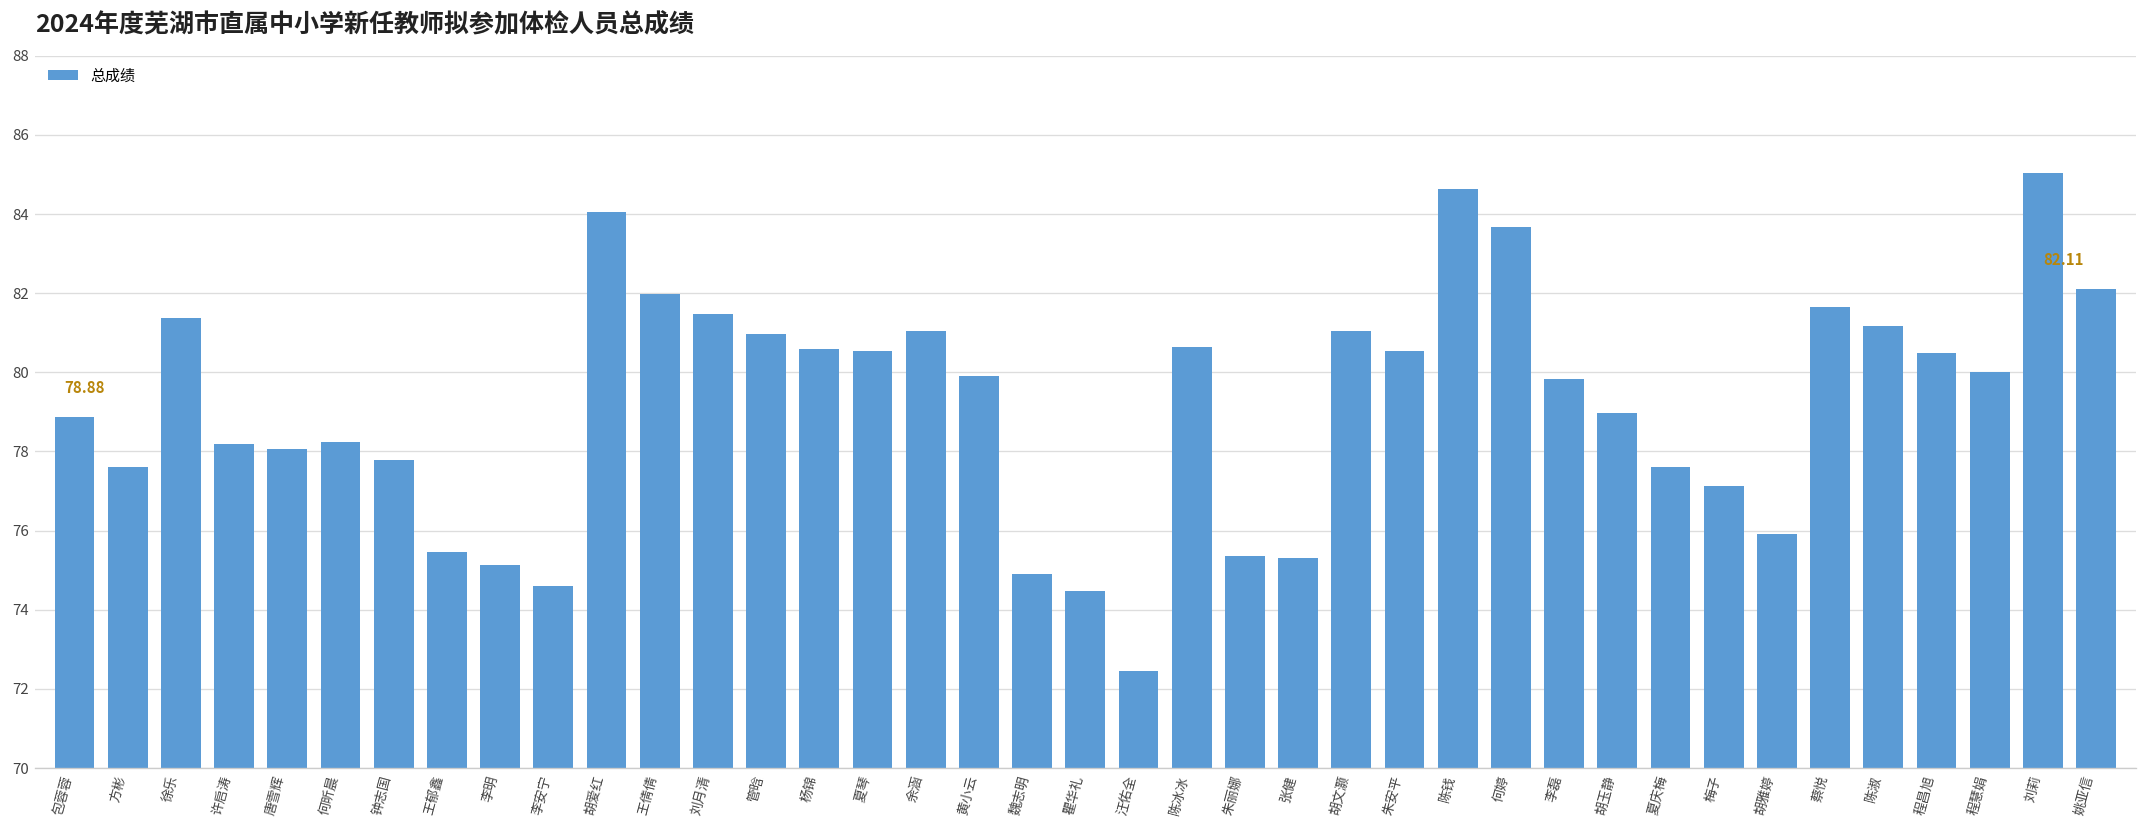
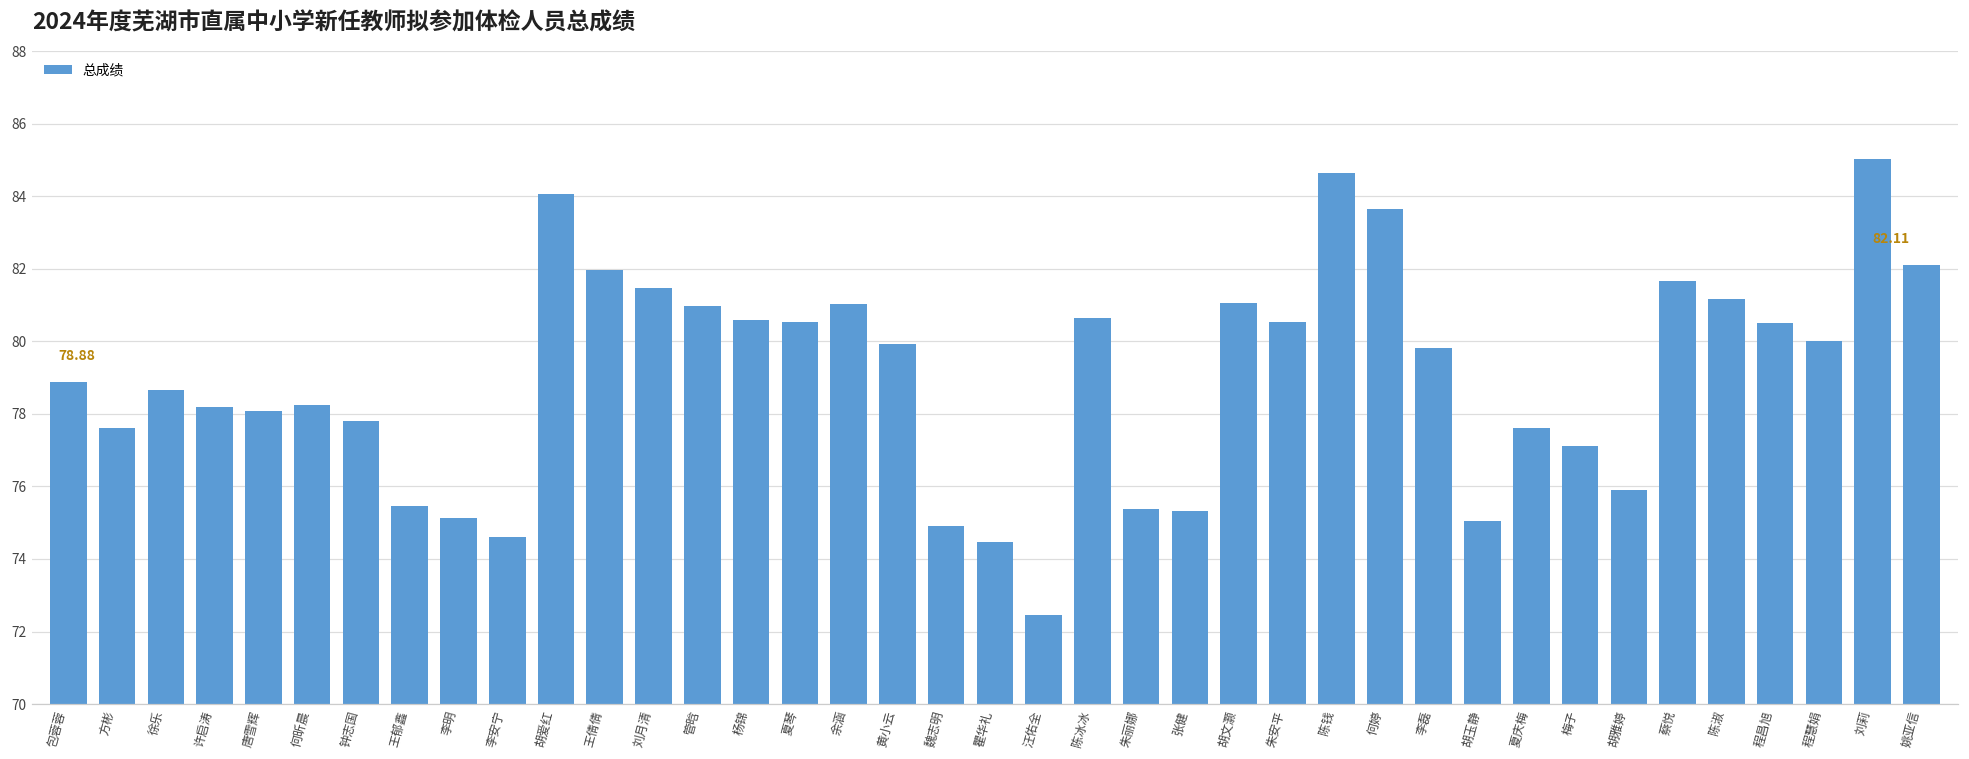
  {
    "方彬": 77.6,
-   "徐乐": 81.4,
+   "徐乐": 78.7,
    "许启涛": 78.2,
    "唐雪辉": 78.1,
    "何昕晨": 78.3,
    "钟志国": 77.8,
    "王郁鑫": 75.5,
    "李明": 75.1,
    "李安宁": 74.6,
    "胡爱红": 84.1,
    "王倩倩": 82.0,
    "刘月清": 81.5,
    "管晗": 81.0,
    "杨锦": 80.6,
    "夏琴": 80.5,
    "余涵": 81.0,
    "黄小云": 79.9,
    "魏志明": 74.9,
    "瞿华礼": 74.5,
    "汪佑全": 72.5,
    "陈冰冰": 80.6,
    "朱丽娜": 75.4,
    "张健": 75.3,
    "胡文灏": 81.1,
    "朱安平": 80.5,
    "陈钱": 84.6,
    "何婷": 83.7,
    "李磊": 79.8,
-   "胡玉静": 79.0,
+   "胡玉静": 75.1,
    "夏庆梅": 77.6,
    "梅子": 77.1,
    "胡雅婷": 75.9,
    "蔡悦": 81.7,
    "陈淑": 81.2,
    "程昌旭": 80.5,
    "程慧娟": 80.0,
    "刘莉": 85.0
  }
